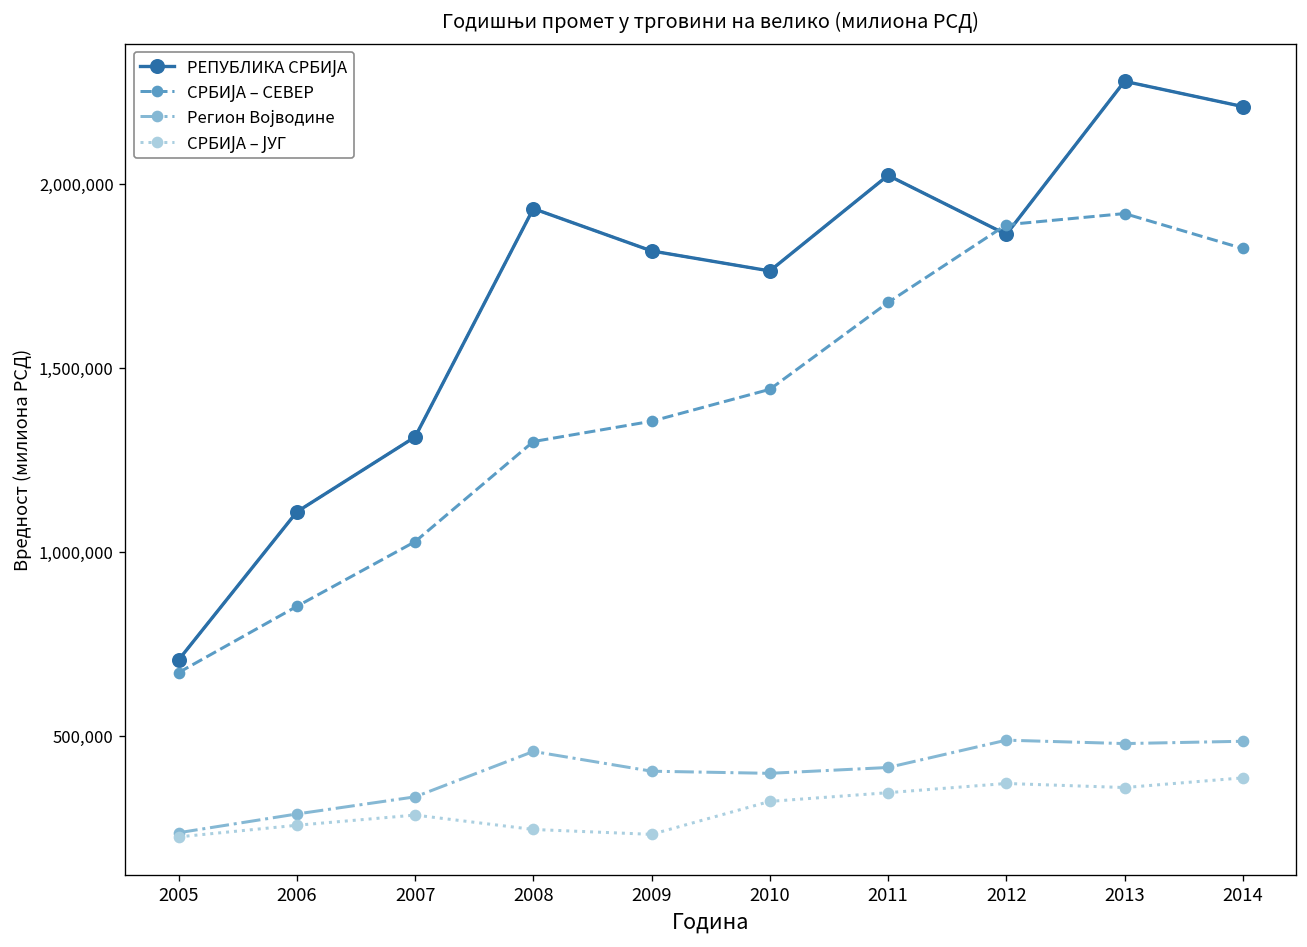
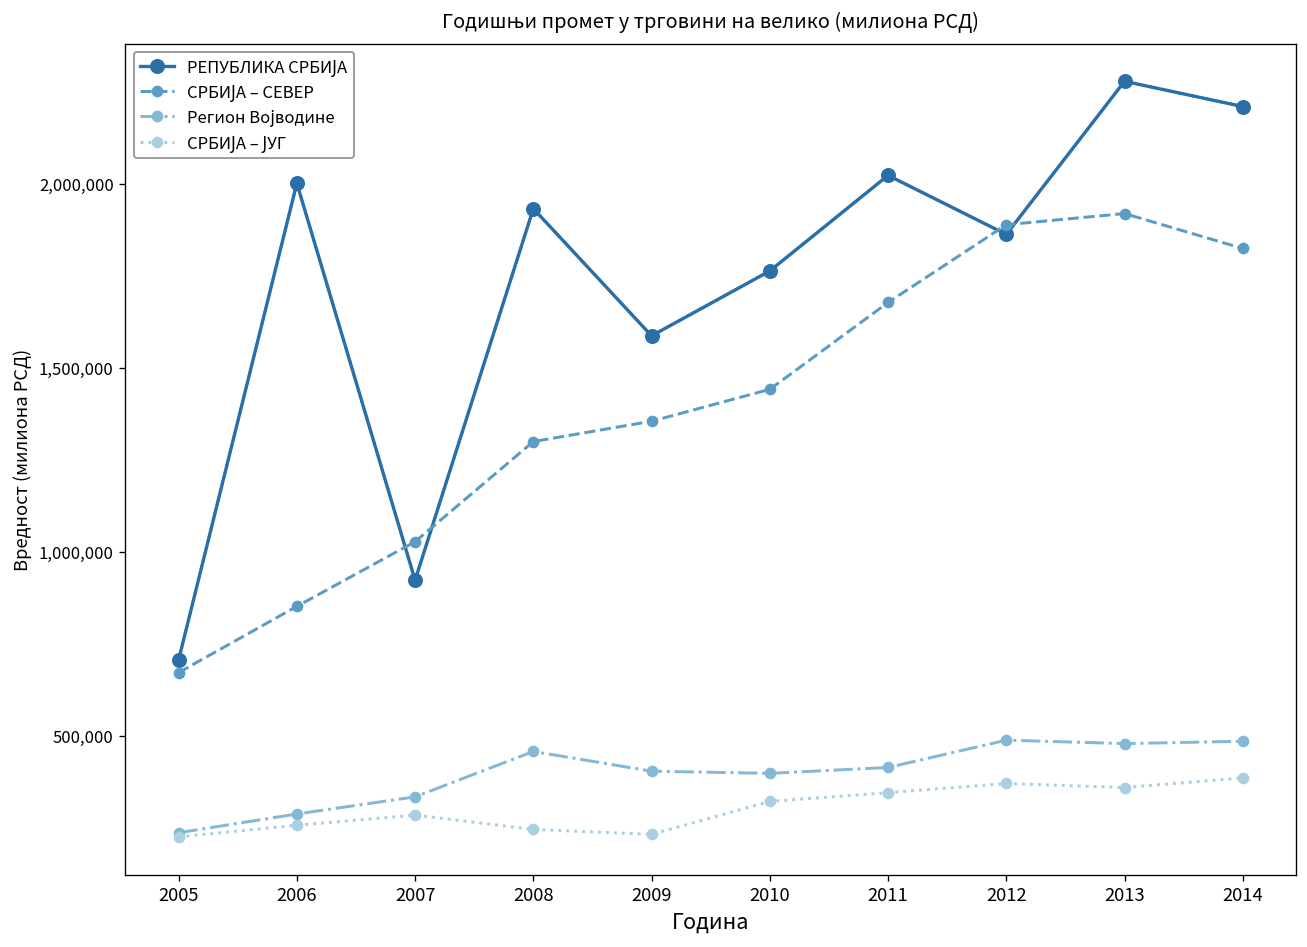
  {
    "РЕПУБЛИКА СРБИЈА": {
      "2005": "710,000",
-     "2006": "1,110,000",
-     "2007": "1,310,000",
+     "2006": "2,000,000",
+     "2007": "920,000",
      "2008": "1,930,000",
-     "2009": "1,820,000",
+     "2009": "1,590,000",
      "2010": "1,760,000",
      "2011": "2,020,000",
      "2012": "1,860,000",
      "2013": "2,280,000",
      "2014": "2,210,000"
    }
  }
